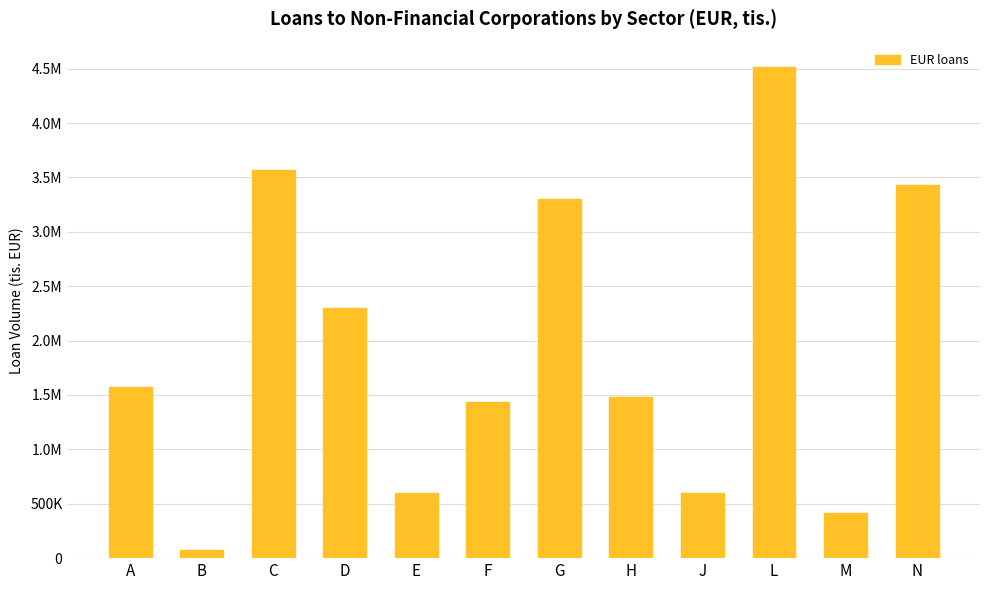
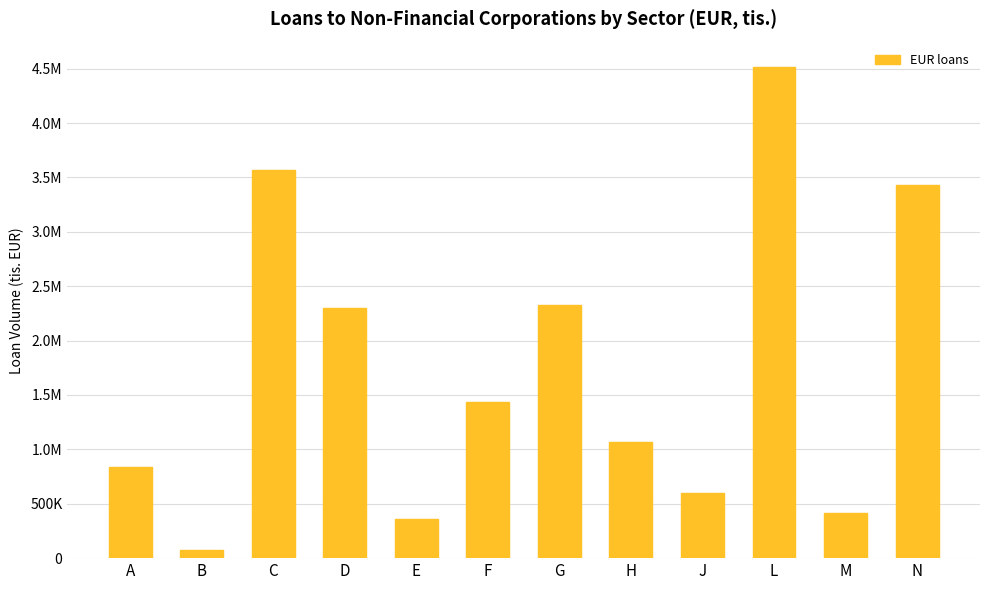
  {
-   "A": 1580000,
+   "A": 840000,
    "B": 70000,
    "C": 3570000,
    "D": 2300000,
-   "E": 600000,
+   "E": 360000,
    "F": 1440000,
-   "G": 3300000,
-   "H": 1480000,
+   "G": 2330000,
+   "H": 1070000,
    "J": 590000,
    "L": 4510000,
    "M": 420000,
    "N": 3430000
  }
